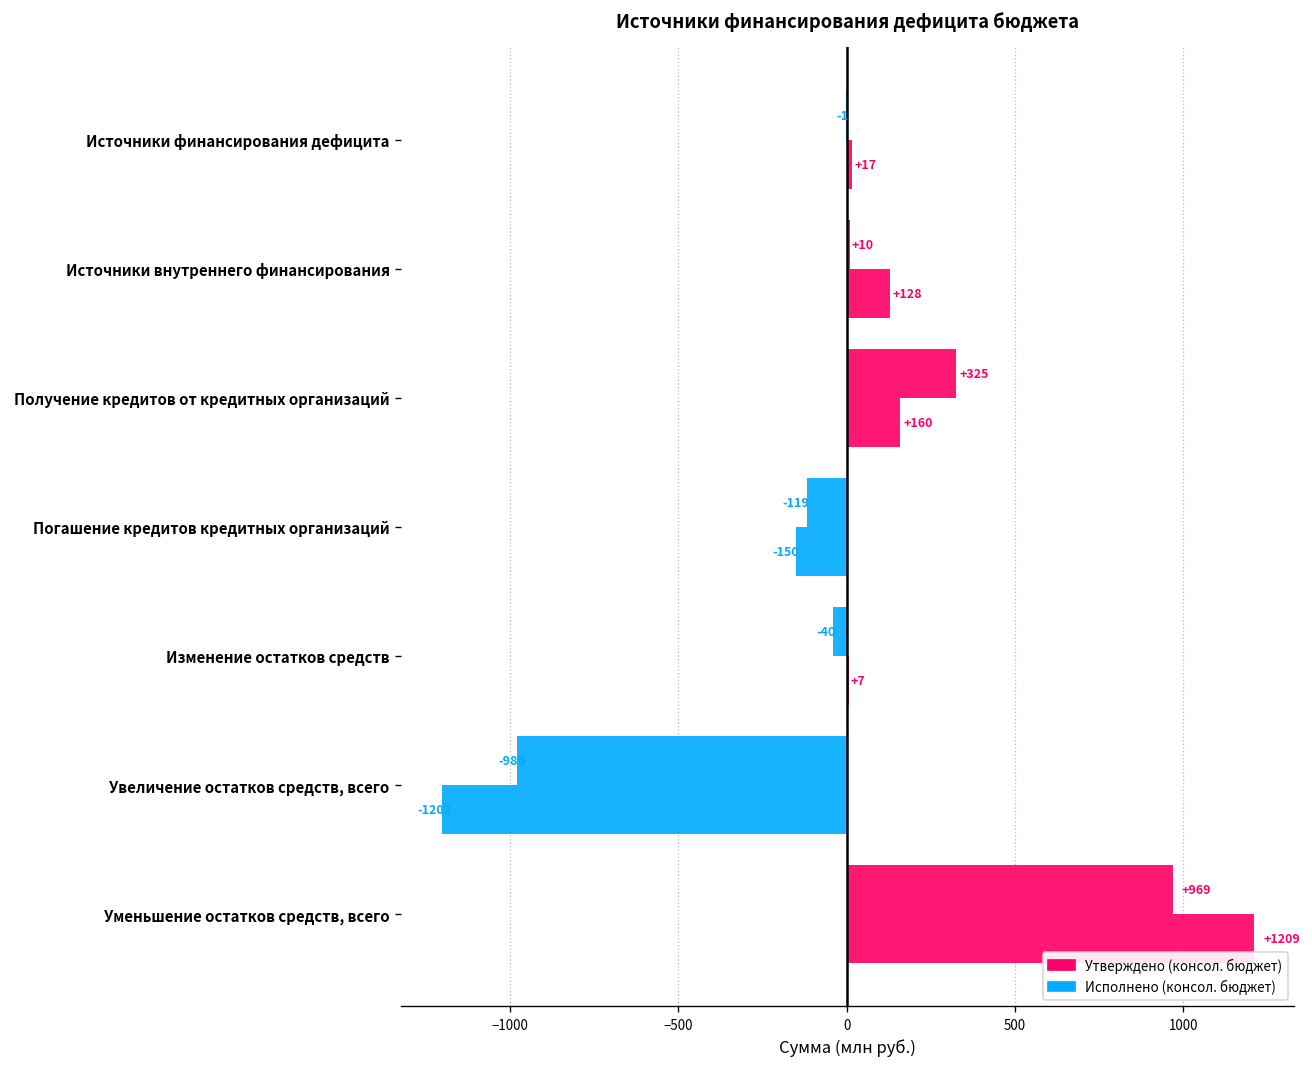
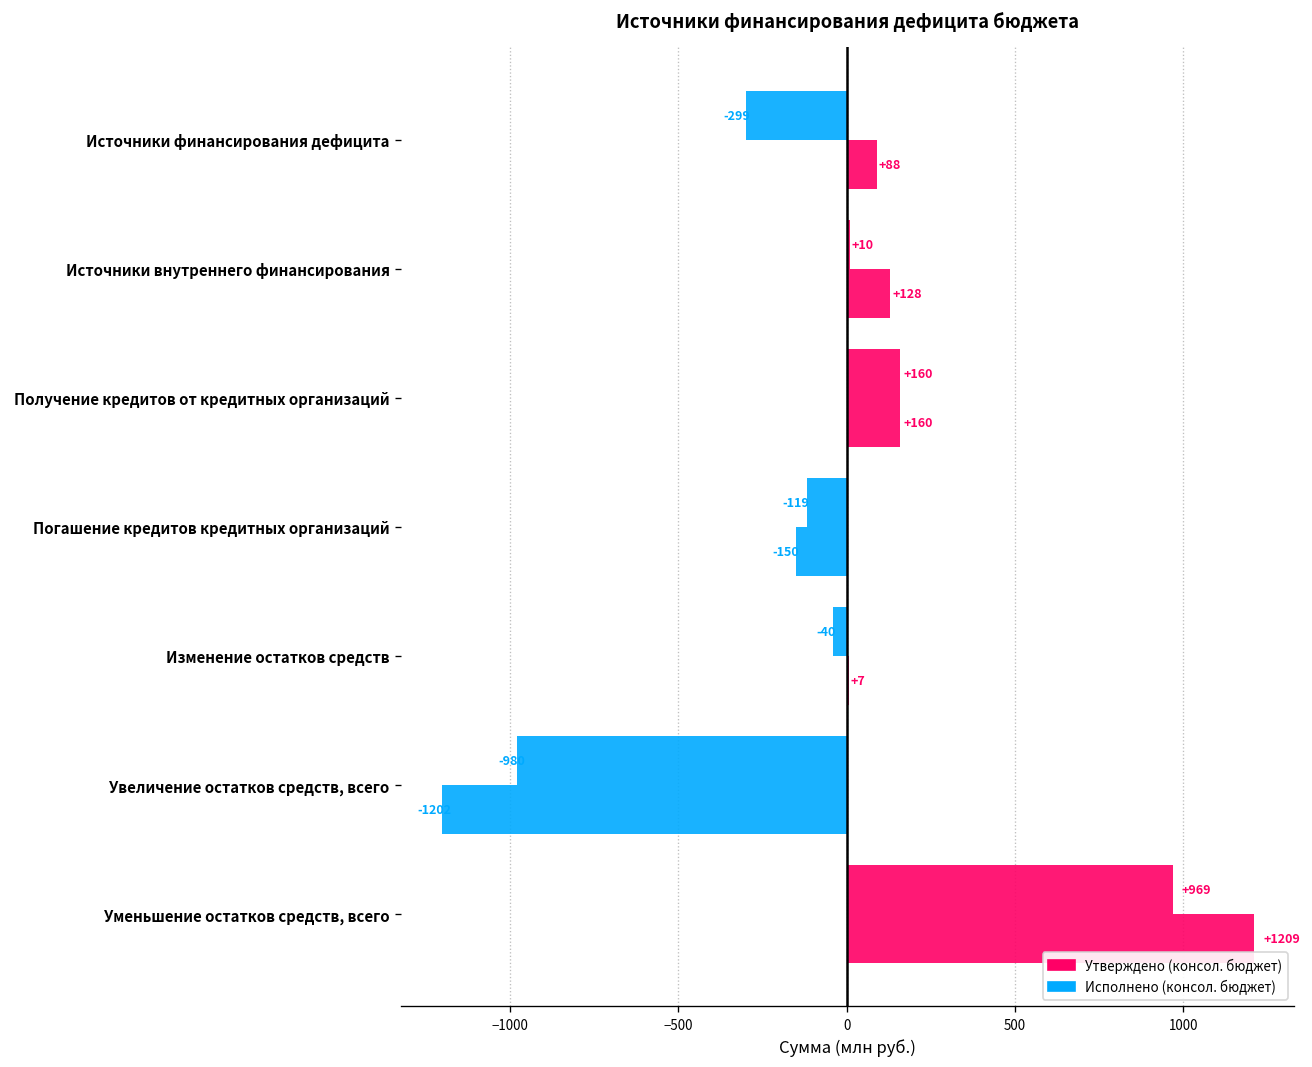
  {
    "Утверждено (консол. бюджет)": {
-     "Источники финансирования дефицита": "+17",
+     "Источники финансирования дефицита": "+88",
      "Источники внутреннего финансирования": "+128",
      "Получение кредитов от кредитных организаций": "+160",
      "Погашение кредитов кредитных организаций": "-150",
      "Изменение остатков средств": "+7",
      "Увеличение остатков средств, всего": "-1202",
      "Уменьшение остатков средств, всего": "+1209"
    },
    "Исполнено (консол. бюджет)": {
-     "Источники финансирования дефицита": "-1",
+     "Источники финансирования дефицита": "-299",
      "Источники внутреннего финансирования": "+10",
-     "Получение кредитов от кредитных организаций": "+325",
+     "Получение кредитов от кредитных организаций": "+160",
      "Погашение кредитов кредитных организаций": "-119",
      "Изменение остатков средств": "-40",
      "Увеличение остатков средств, всего": "-980",
      "Уменьшение остатков средств, всего": "+969"
    }
  }
